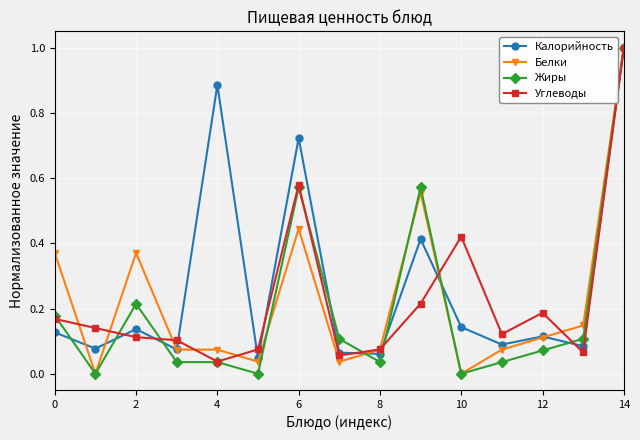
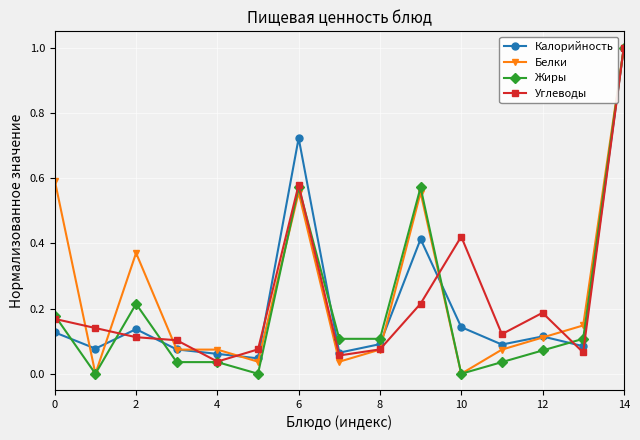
  {
    "Калорийность": {
      "0": 0.13,
      "2": 0.14,
-     "4": 0.89,
+     "4": 0.06,
      "6": 0.72,
-     "8": 0.06,
+     "8": 0.09,
      "10": 0.14
    },
    "Белки": {
-     "0": 0.37,
+     "0": 0.59,
      "2": 0.37,
      "4": 0.07,
-     "6": 0.44
+     "6": 0.56
    },
    "Жиры": {
      "0": 0.18,
      "2": 0.21,
      "6": 0.57,
-     "8": 0.04,
+     "8": 0.11,
      "12": 0.07
    },
    "Углеводы": {
      "0": 0.17,
      "2": 0.11,
      "6": 0.58,
      "10": 0.42,
      "12": 0.19
    }
  }
